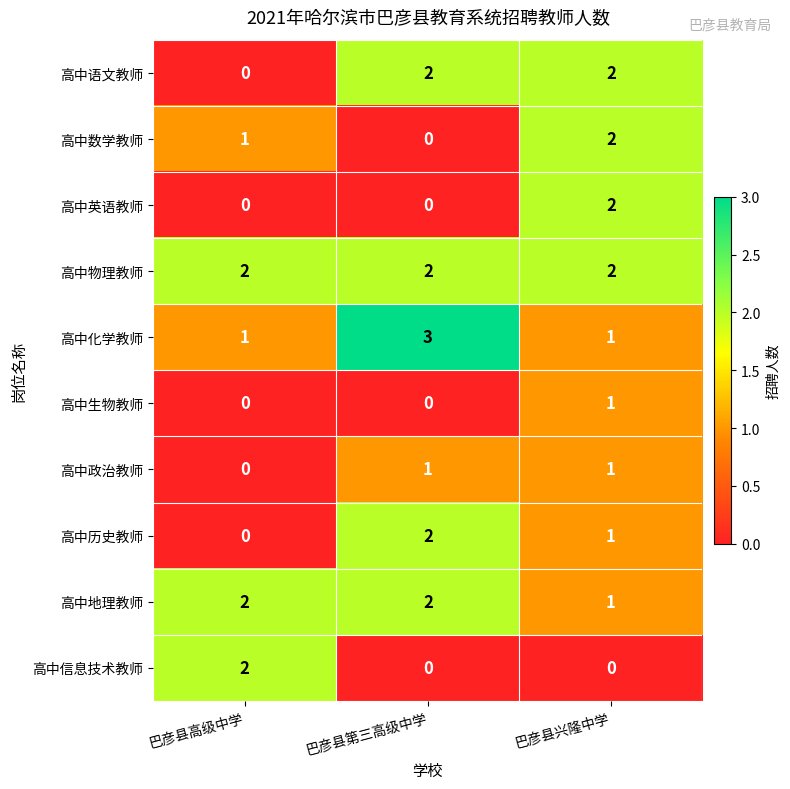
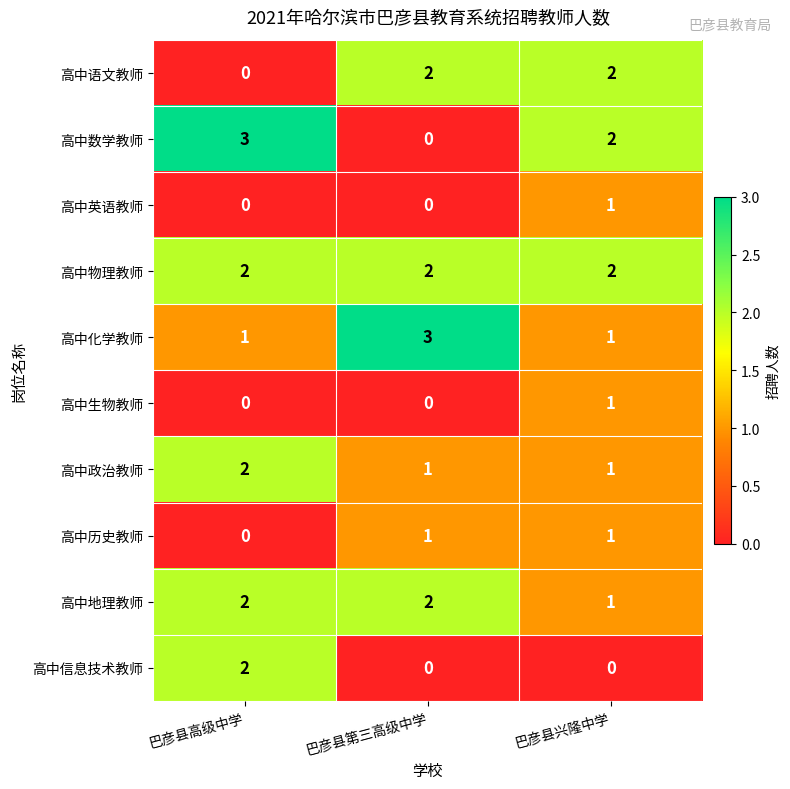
  {
    "高中语文教师": {
      "巴彦县高级中学": 0,
      "巴彦县第三高级中学": 2,
      "巴彦县兴隆中学": 2
    },
    "高中数学教师": {
-     "巴彦县高级中学": 1,
+     "巴彦县高级中学": 3,
      "巴彦县第三高级中学": 0,
      "巴彦县兴隆中学": 2
    },
    "高中英语教师": {
      "巴彦县高级中学": 0,
      "巴彦县第三高级中学": 0,
-     "巴彦县兴隆中学": 2
+     "巴彦县兴隆中学": 1
    },
    "高中物理教师": {
      "巴彦县高级中学": 2,
      "巴彦县第三高级中学": 2,
      "巴彦县兴隆中学": 2
    },
    "高中化学教师": {
      "巴彦县高级中学": 1,
      "巴彦县第三高级中学": 3,
      "巴彦县兴隆中学": 1
    },
    "高中生物教师": {
      "巴彦县高级中学": 0,
      "巴彦县第三高级中学": 0,
      "巴彦县兴隆中学": 1
    },
    "高中政治教师": {
-     "巴彦县高级中学": 0,
+     "巴彦县高级中学": 2,
      "巴彦县第三高级中学": 1,
      "巴彦县兴隆中学": 1
    },
    "高中历史教师": {
      "巴彦县高级中学": 0,
-     "巴彦县第三高级中学": 2,
+     "巴彦县第三高级中学": 1,
      "巴彦县兴隆中学": 1
    },
    "高中地理教师": {
      "巴彦县高级中学": 2,
      "巴彦县第三高级中学": 2,
      "巴彦县兴隆中学": 1
    },
    "高中信息技术教师": {
      "巴彦县高级中学": 2,
      "巴彦县第三高级中学": 0,
      "巴彦县兴隆中学": 0
    }
  }
